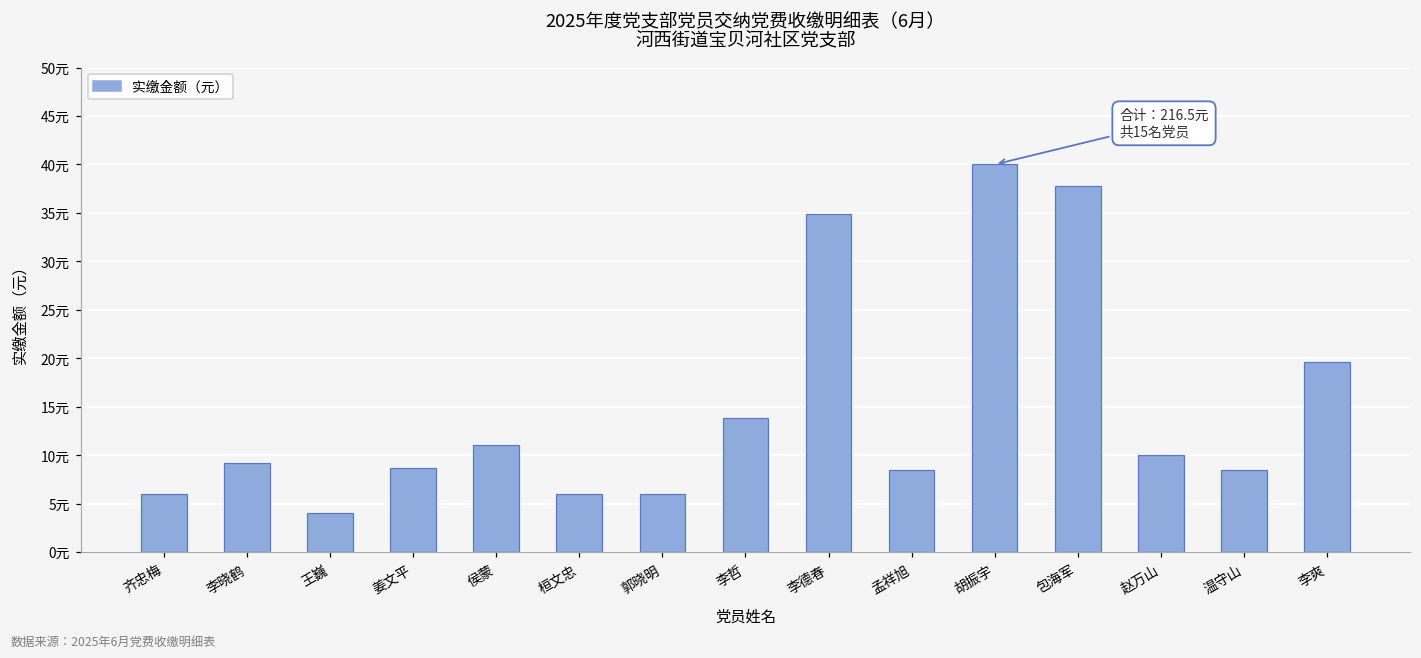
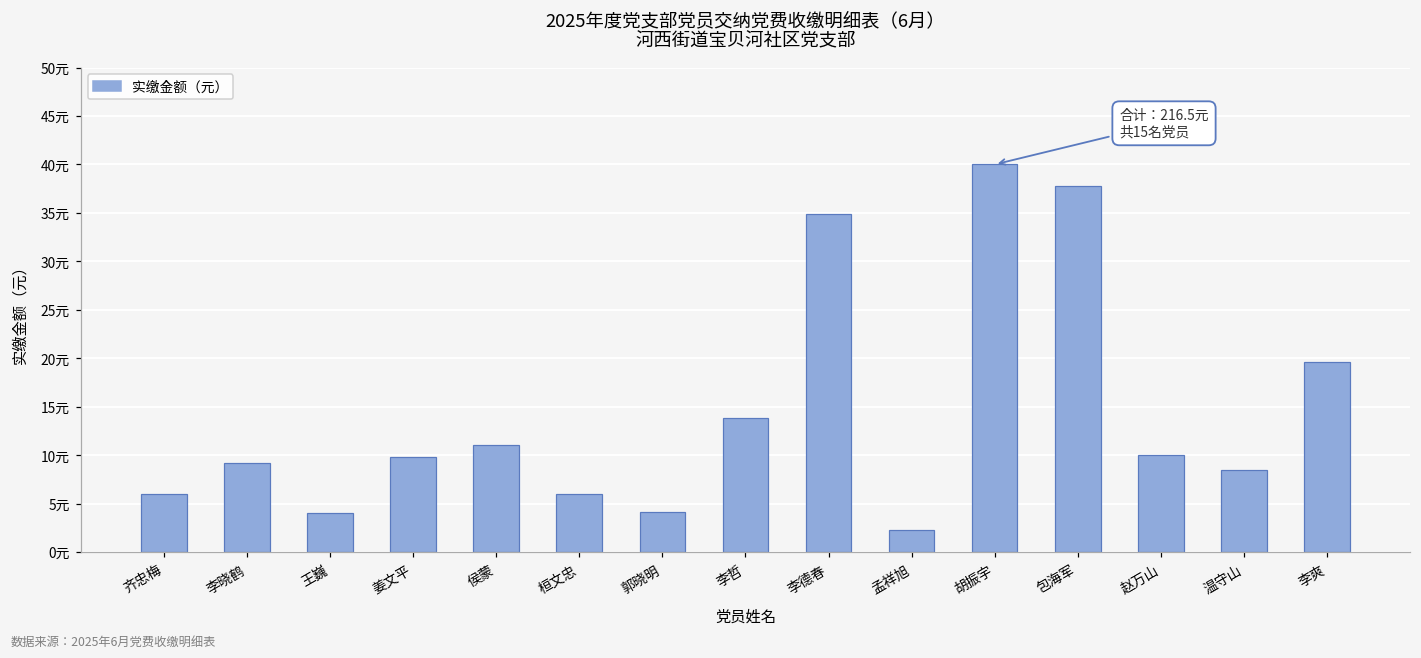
  {
    "齐忠梅": "6元",
    "李晓鹤": "9元",
    "王巍": "4元",
-   "姜文平": "9元",
+   "姜文平": "10元",
    "侯蒙": "11元",
    "桓文忠": "6元",
-   "郭晓明": "6元",
+   "郭晓明": "4元",
    "李哲": "14元",
    "李德春": "35元",
-   "孟祥旭": "9元",
+   "孟祥旭": "2元",
    "包海军": "38元",
    "赵万山": "10元",
    "温守山": "9元",
    "李爽": "20元"
  }
